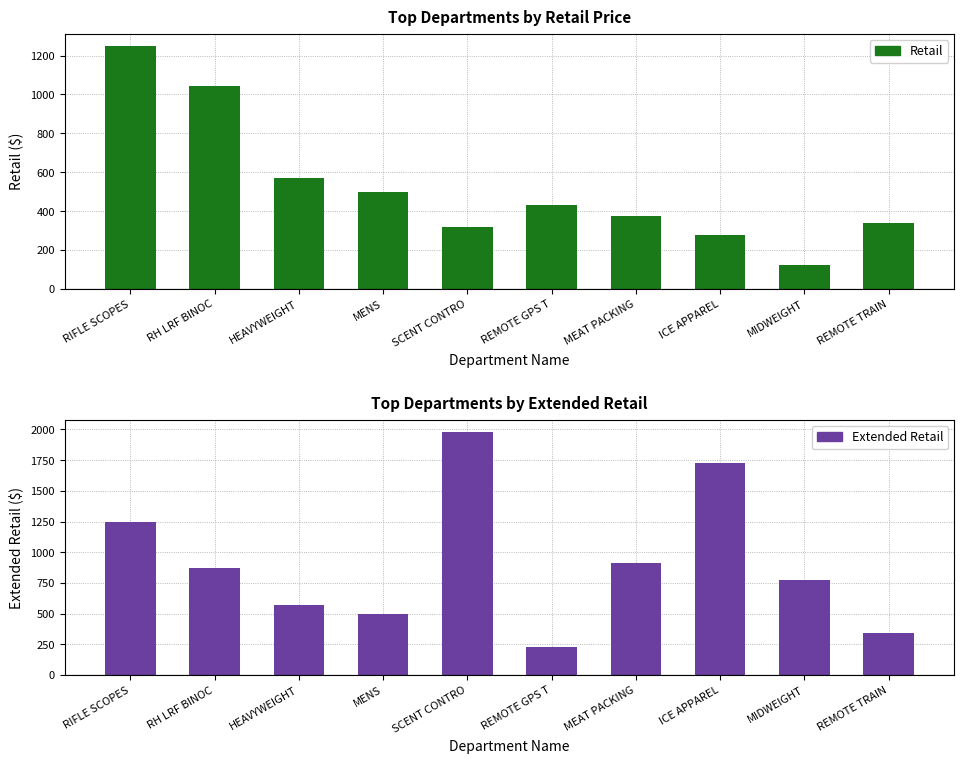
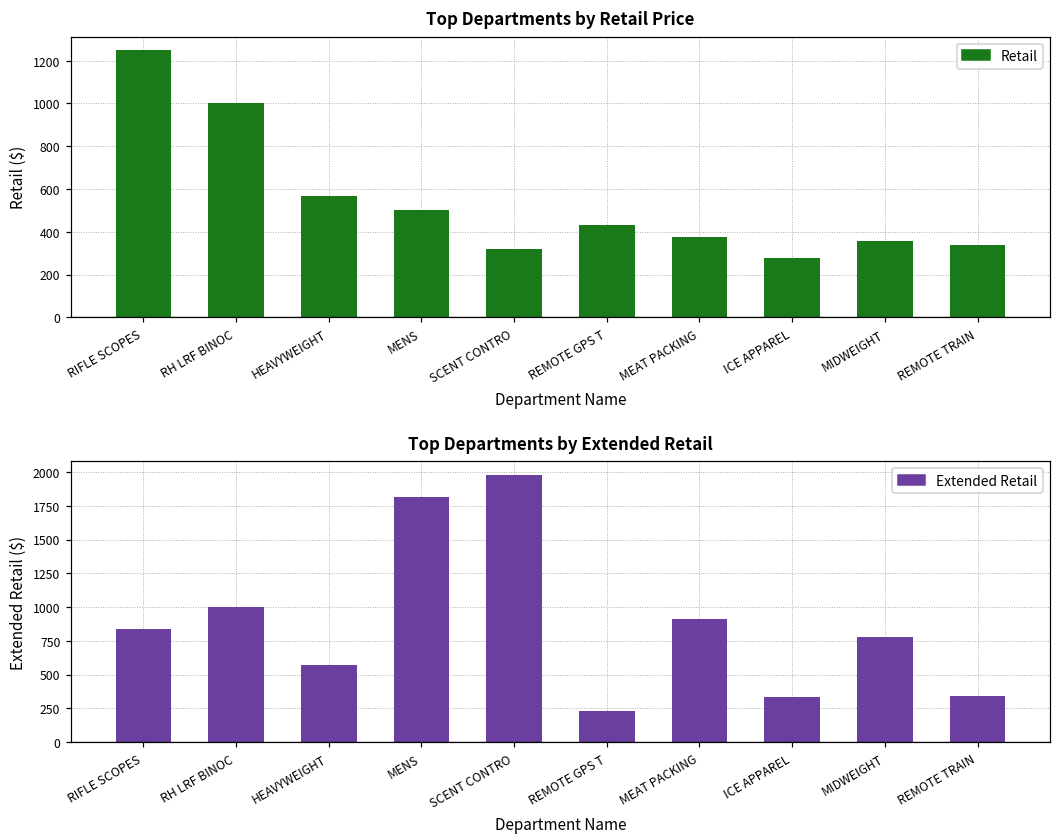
  {
    "Top Departments by Retail Price": {
      "RIFLE SCOPES": 1250,
-     "RH LRF BINOC": 1040,
+     "RH LRF BINOC": 1000,
      "HEAVYWEIGHT": 570,
      "MENS": 500,
      "SCENT CONTRO": 320,
      "REMOTE GPS T": 430,
      "MEAT PACKING": 370,
      "ICE APPAREL": 280,
-     "MIDWEIGHT": 120,
+     "MIDWEIGHT": 360,
      "REMOTE TRAIN": 340
    },
    "Top Departments by Extended Retail": {
-     "RIFLE SCOPES": 1250,
-     "RH LRF BINOC": 870,
+     "RIFLE SCOPES": 840,
+     "RH LRF BINOC": 1000,
      "HEAVYWEIGHT": 570,
-     "MENS": 500,
+     "MENS": 1820,
      "SCENT CONTRO": 1980,
      "REMOTE GPS T": 230,
      "MEAT PACKING": 910,
-     "ICE APPAREL": 1730,
+     "ICE APPAREL": 330,
      "MIDWEIGHT": 780,
      "REMOTE TRAIN": 340
    }
  }
